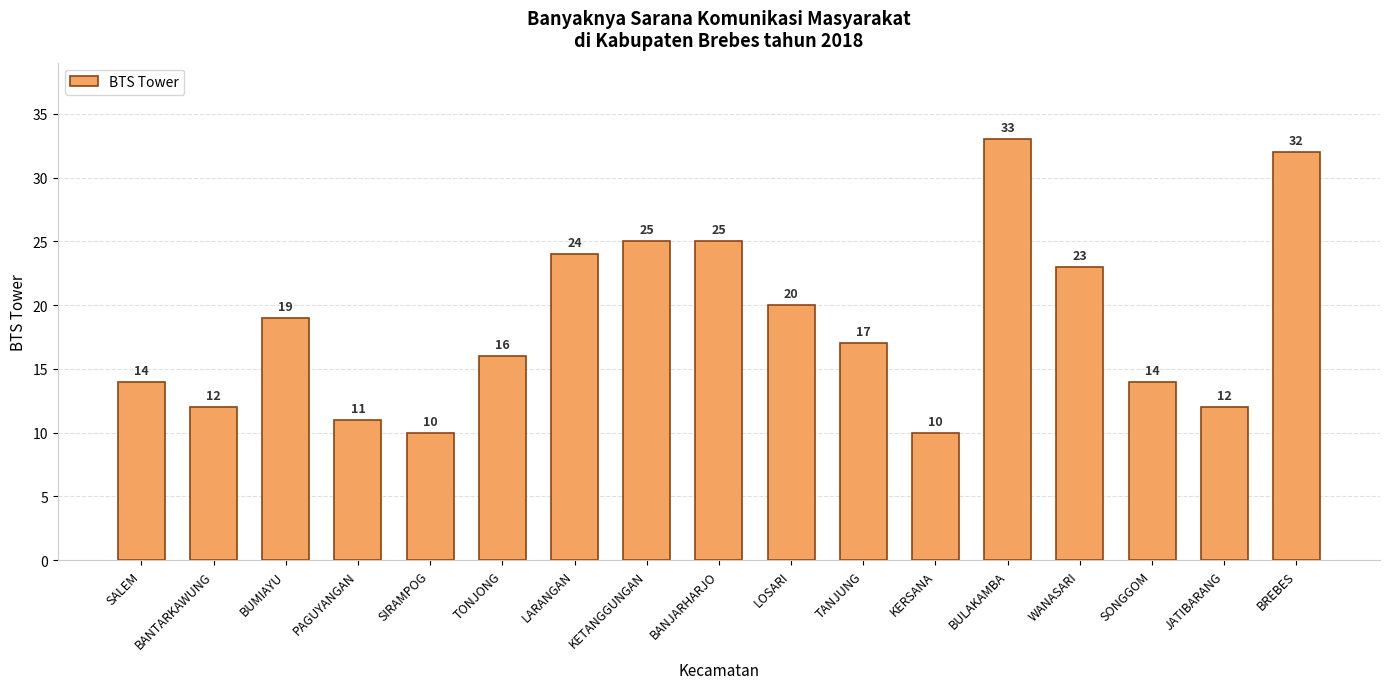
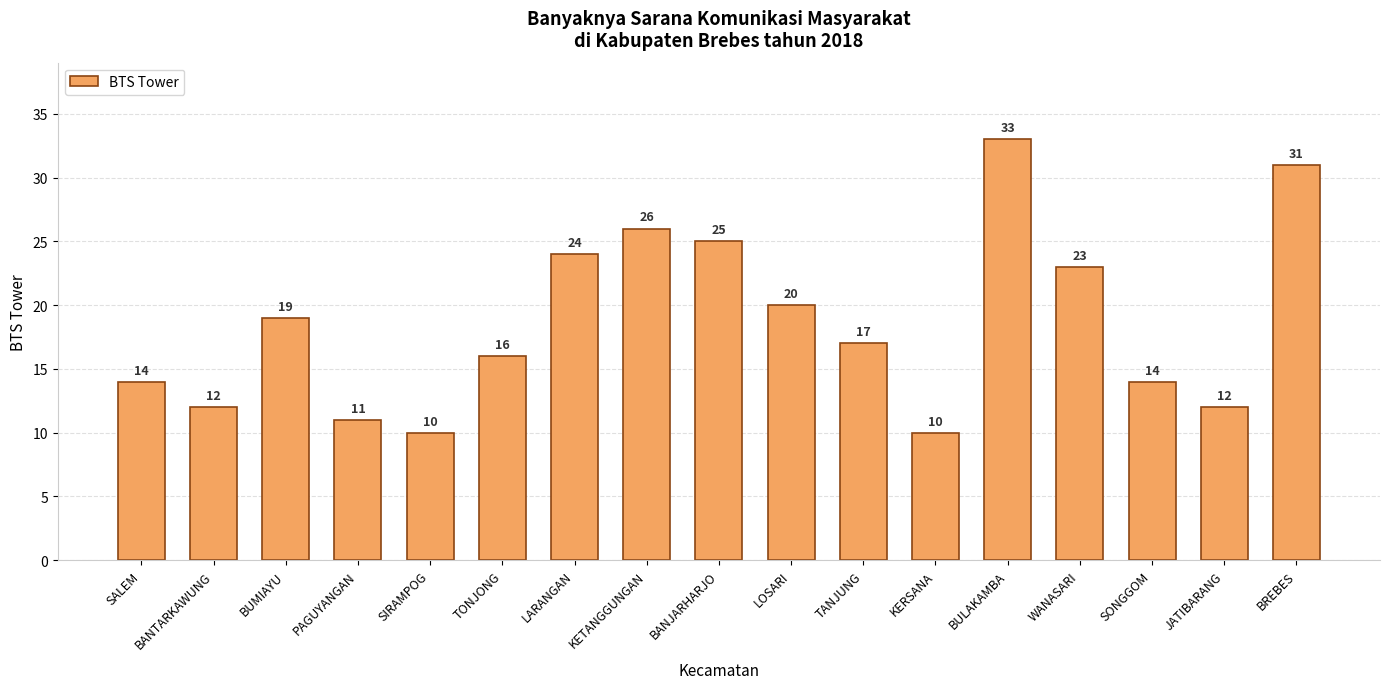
  {
    "SALEM": 14,
    "BANTARKAWUNG": 12,
    "BUMIAYU": 19,
    "PAGUYANGAN": 11,
    "SIRAMPOG": 10,
    "TONJONG": 16,
    "LARANGAN": 24,
-   "KETANGGUNGAN": 25,
+   "KETANGGUNGAN": 26,
    "BANJARHARJO": 25,
    "LOSARI": 20,
    "TANJUNG": 17,
    "KERSANA": 10,
    "BULAKAMBA": 33,
    "WANASARI": 23,
    "SONGGOM": 14,
    "JATIBARANG": 12,
-   "BREBES": 32
+   "BREBES": 31
  }
